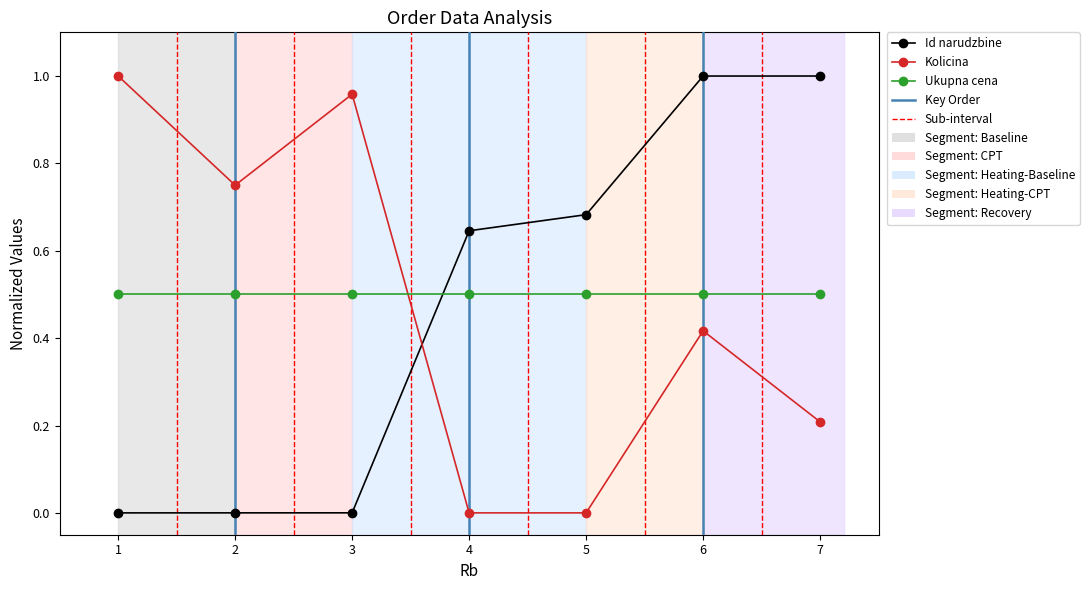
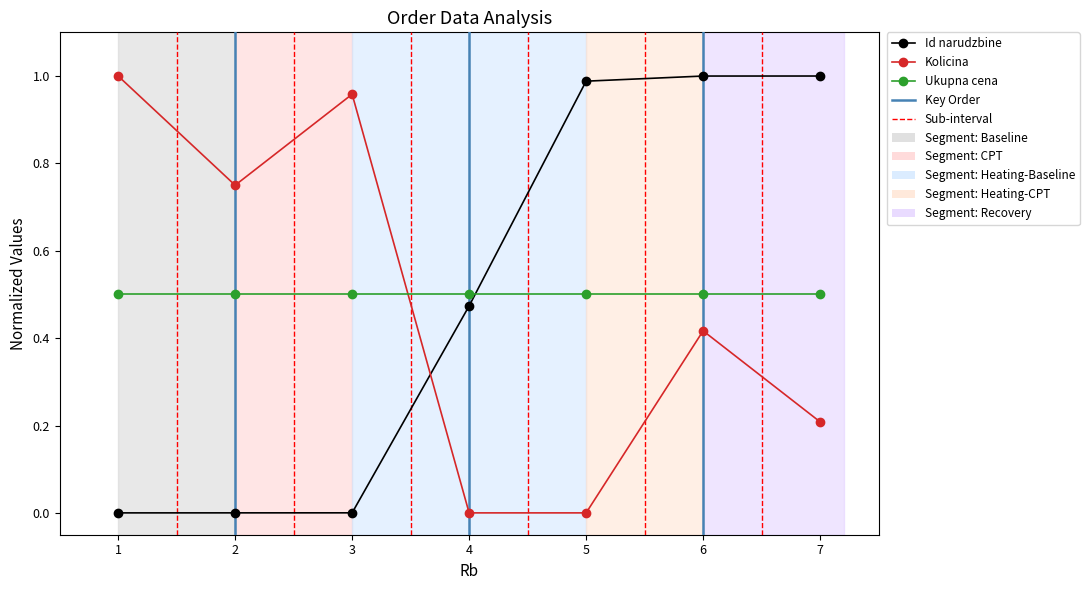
  {
    "Id narudzbine": {
      "1": 0.00,
      "2": 0.00,
      "3": 0.00,
-     "4": 0.65,
-     "5": 0.68,
+     "4": 0.47,
+     "5": 0.99,
      "6": 1.00,
      "7": 1.00
    },
    "Kolicina": {
      "1": 1.00,
      "2": 0.75,
      "3": 0.96,
      "4": 0.00,
      "5": 0.00,
      "6": 0.42,
      "7": 0.21
    },
    "Ukupna cena": {
      "1": 0.50,
      "2": 0.50,
      "3": 0.50,
      "4": 0.50,
      "5": 0.50,
      "6": 0.50,
      "7": 0.50
    }
  }
